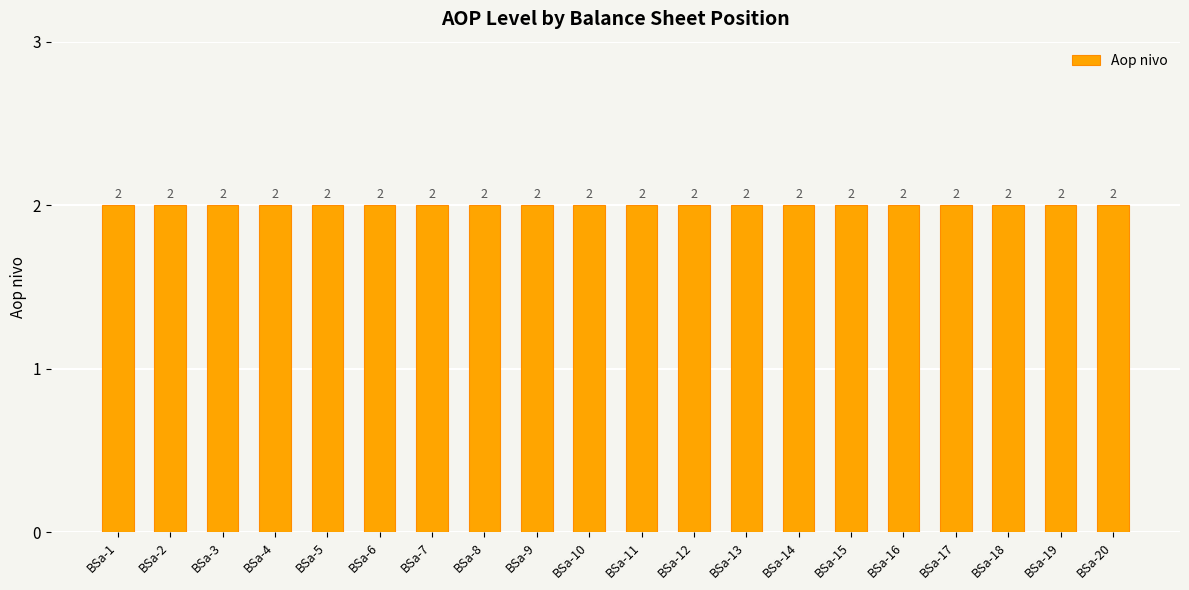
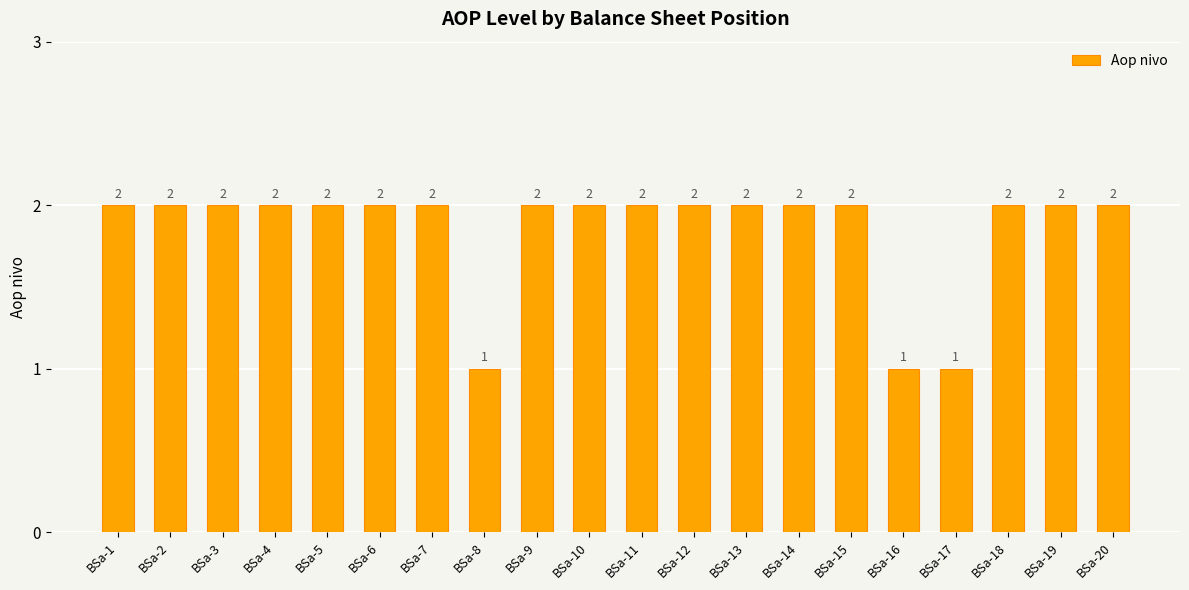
  {
    "BSa-1": 2,
    "BSa-2": 2,
    "BSa-3": 2,
    "BSa-4": 2,
    "BSa-5": 2,
    "BSa-6": 2,
    "BSa-7": 2,
-   "BSa-8": 2,
+   "BSa-8": 1,
    "BSa-9": 2,
    "BSa-10": 2,
    "BSa-11": 2,
    "BSa-12": 2,
    "BSa-13": 2,
    "BSa-14": 2,
    "BSa-15": 2,
-   "BSa-16": 2,
-   "BSa-17": 2,
+   "BSa-16": 1,
+   "BSa-17": 1,
    "BSa-18": 2,
    "BSa-19": 2,
    "BSa-20": 2
  }
